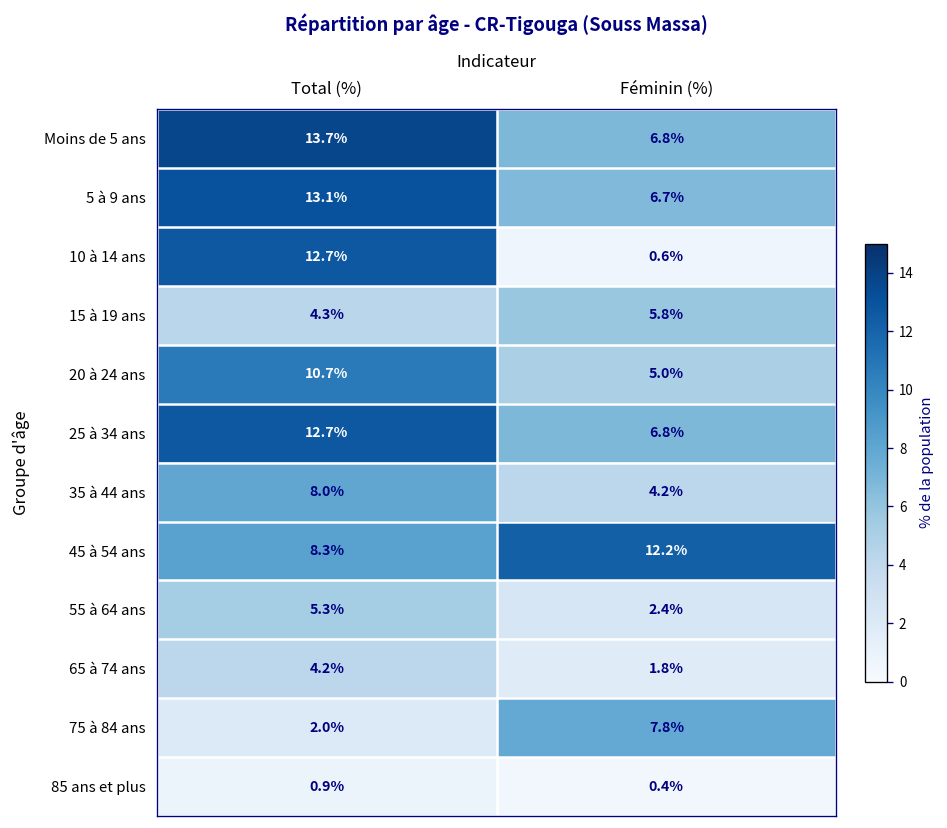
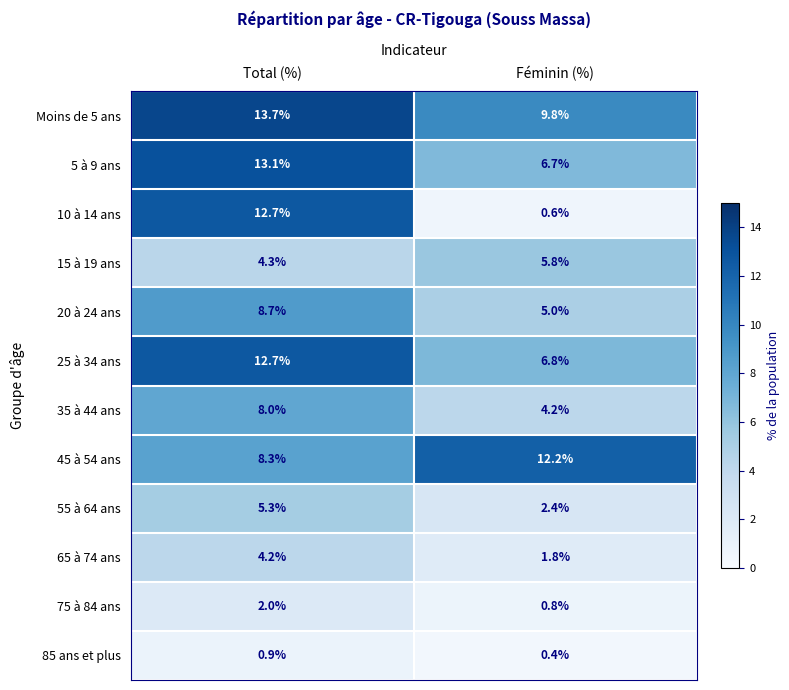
  {
    "Moins de 5 ans": {
      "Total (%)": "13.7%",
-     "Féminin (%)": "6.8%"
+     "Féminin (%)": "9.8%"
    },
    "5 à 9 ans": {
      "Total (%)": "13.1%",
      "Féminin (%)": "6.7%"
    },
    "10 à 14 ans": {
      "Total (%)": "12.7%",
      "Féminin (%)": "0.6%"
    },
    "15 à 19 ans": {
      "Total (%)": "4.3%",
      "Féminin (%)": "5.8%"
    },
    "20 à 24 ans": {
-     "Total (%)": "10.7%",
+     "Total (%)": "8.7%",
      "Féminin (%)": "5.0%"
    },
    "25 à 34 ans": {
      "Total (%)": "12.7%",
      "Féminin (%)": "6.8%"
    },
    "35 à 44 ans": {
      "Total (%)": "8.0%",
      "Féminin (%)": "4.2%"
    },
    "45 à 54 ans": {
      "Total (%)": "8.3%",
      "Féminin (%)": "12.2%"
    },
    "55 à 64 ans": {
      "Total (%)": "5.3%",
      "Féminin (%)": "2.4%"
    },
    "65 à 74 ans": {
      "Total (%)": "4.2%",
      "Féminin (%)": "1.8%"
    },
    "75 à 84 ans": {
      "Total (%)": "2.0%",
-     "Féminin (%)": "7.8%"
+     "Féminin (%)": "0.8%"
    },
    "85 ans et plus": {
      "Total (%)": "0.9%",
      "Féminin (%)": "0.4%"
    }
  }
